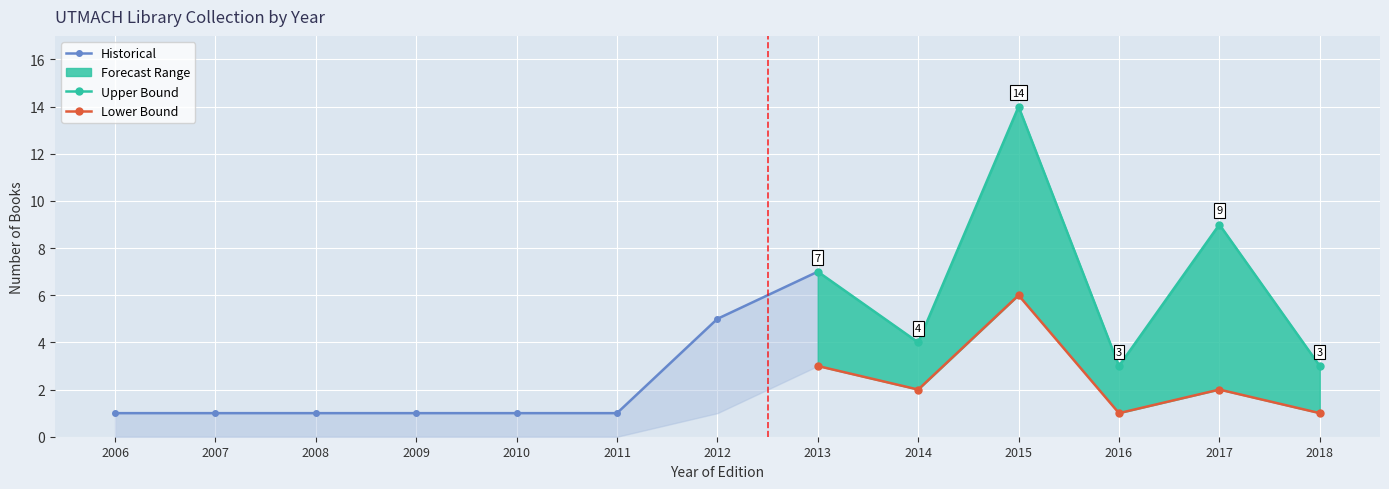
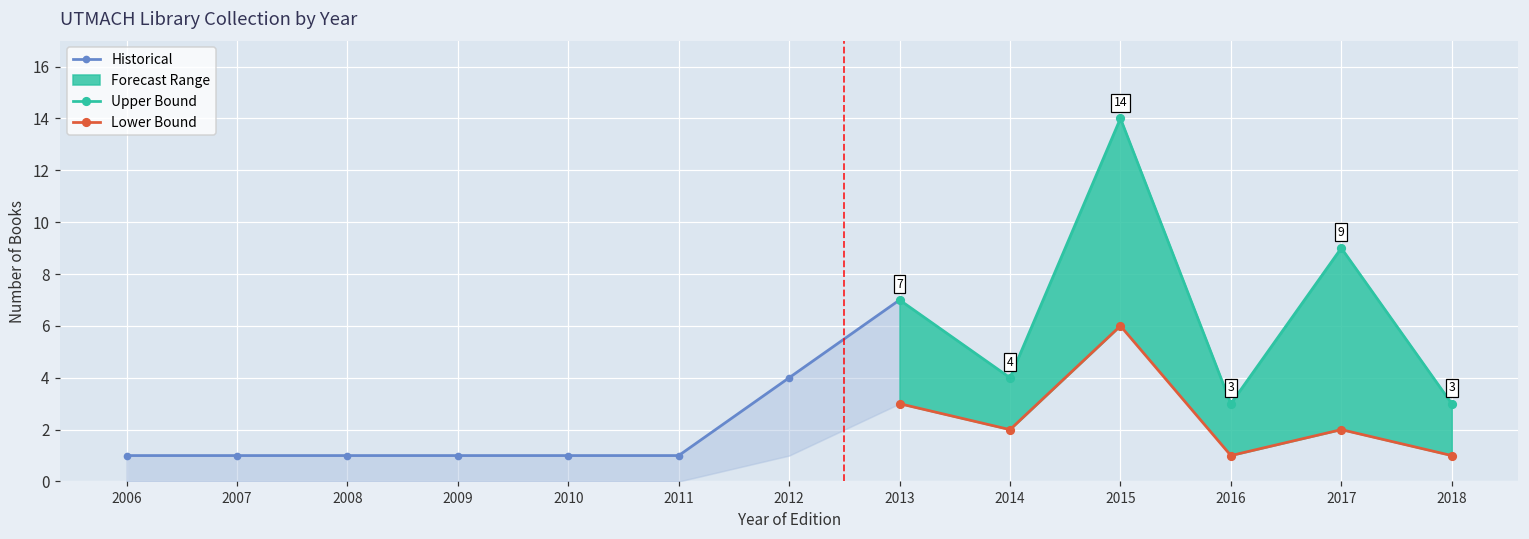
  {
    "Historical": {
      "2006": 1,
      "2007": 1,
      "2008": 1,
      "2009": 1,
      "2010": 1,
      "2011": 1,
-     "2012": 5
+     "2012": 4
    },
    "Lower Bound": {
      "2013": 3,
      "2014": 2,
      "2015": 6,
      "2016": 1,
      "2017": 2,
      "2018": 1
    }
  }
